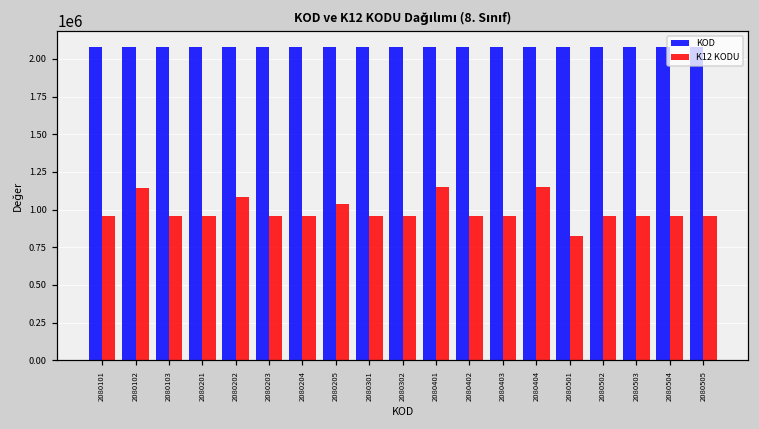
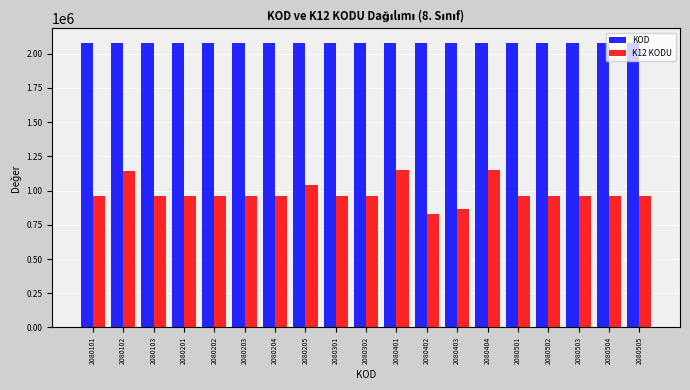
  {
    "KOD": {
      "2080101": 2080000,
      "2080102": 2080000,
      "2080103": 2080000,
      "2080201": 2080000,
      "2080202": 2080000,
      "2080203": 2080000,
      "2080204": 2080000,
      "2080205": 2080000,
      "2080301": 2080000,
      "2080302": 2080000,
      "2080401": 2080000,
      "2080402": 2080000,
      "2080403": 2080000,
      "2080404": 2080000,
      "2080501": 2080000,
      "2080502": 2080000,
      "2080503": 2080000,
      "2080504": 2080000
    },
    "K12 KODU": {
      "2080101": 960000,
      "2080102": 1140000,
      "2080103": 960000,
      "2080201": 960000,
-     "2080202": 1080000,
+     "2080202": 960000,
      "2080203": 960000,
      "2080204": 960000,
      "2080205": 1040000,
      "2080301": 960000,
      "2080302": 960000,
      "2080401": 1150000,
-     "2080402": 960000,
-     "2080403": 960000,
+     "2080402": 830000,
+     "2080403": 860000,
      "2080404": 1150000,
-     "2080501": 830000,
+     "2080501": 960000,
      "2080502": 960000,
      "2080503": 960000,
      "2080504": 960000,
      "2080505": 960000
    }
  }
